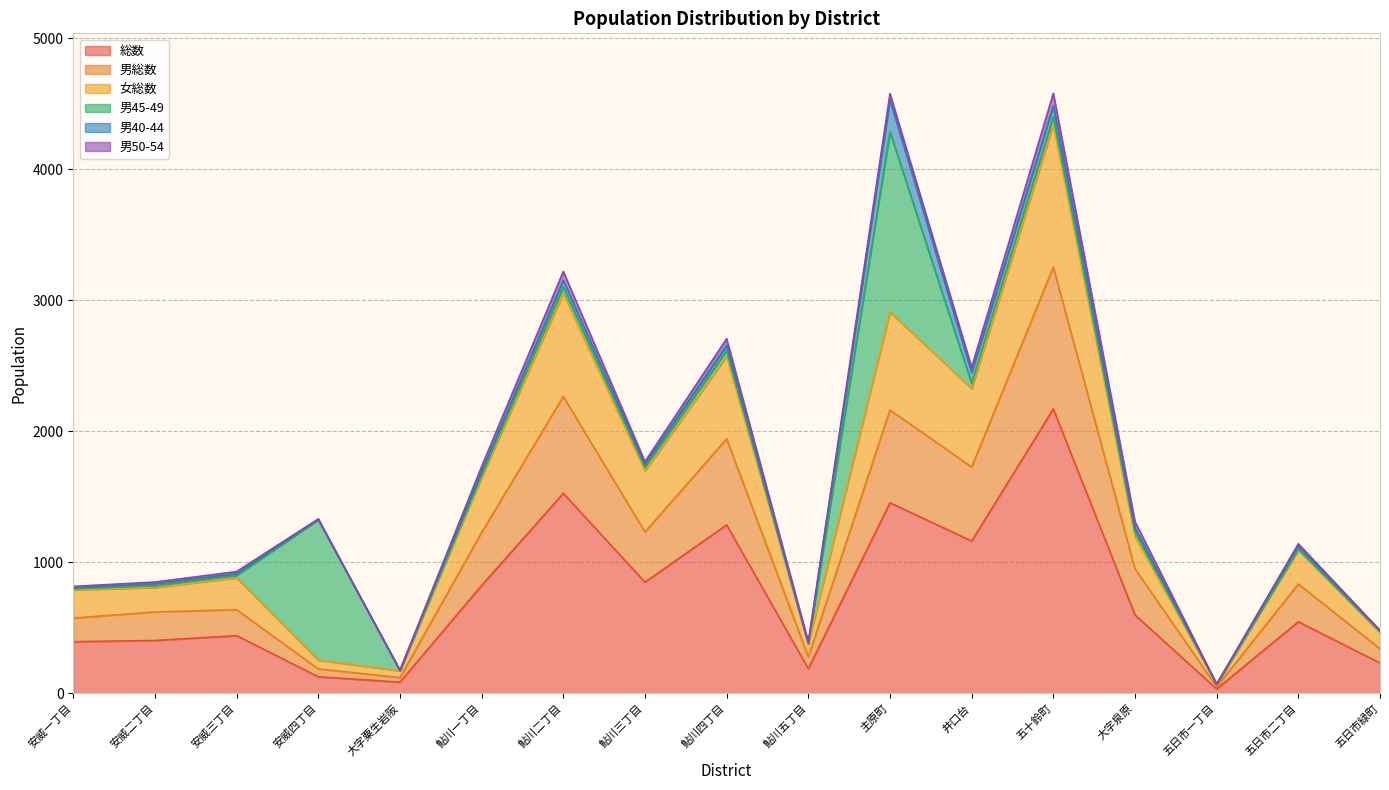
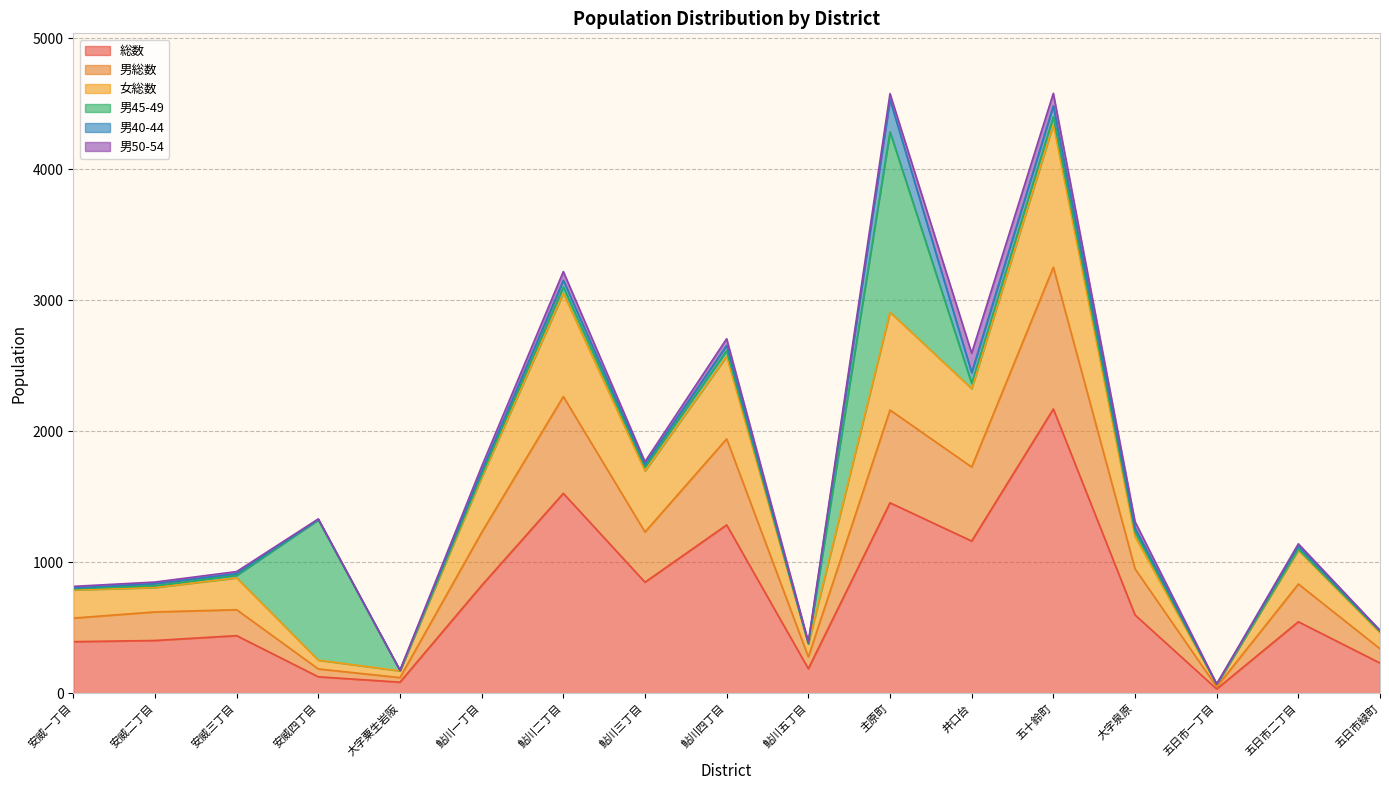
  {
    "男45-49": {
      "鮎川二丁目": 50,
      "鮎川三丁目": 30,
      "鮎川四丁目": 40,
      "主原町": 1380,
      "井口台": 40,
      "五十鈴町": 60,
      "大字泉原": 40
    },
    "男40-44": {
      "鮎川一丁目": 30,
      "鮎川二丁目": 50,
      "鮎川三丁目": 20,
      "鮎川四丁目": 40,
      "主原町": 250,
      "井口台": 80,
      "五十鈴町": 80,
      "大字泉原": 30
    },
    "男50-54": {
      "鮎川一丁目": 40,
      "鮎川二丁目": 70,
      "鮎川三丁目": 20,
      "鮎川四丁目": 50,
      "主原町": 50,
-     "井口台": 40,
+     "井口台": 150,
      "五十鈴町": 100,
      "大字泉原": 50
    }
  }
